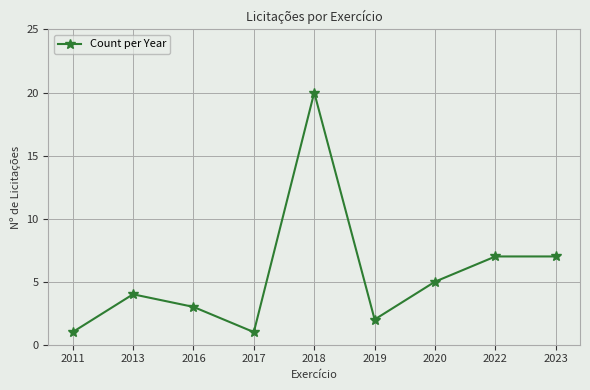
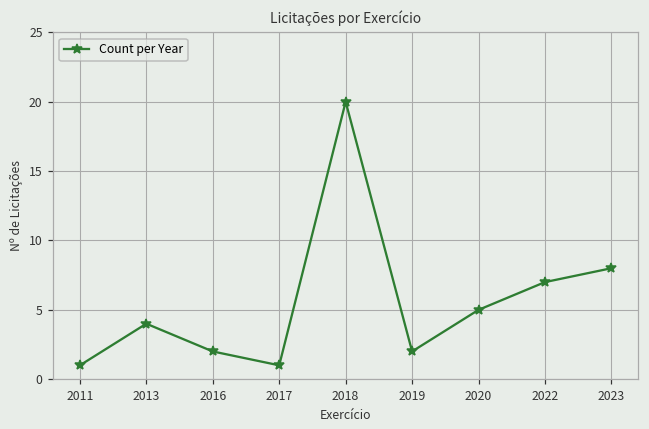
  {
    "2011": 1,
    "2013": 4,
-   "2016": 3,
+   "2016": 2,
    "2017": 1,
    "2018": 20,
    "2019": 2,
    "2020": 5,
    "2022": 7,
-   "2023": 7
+   "2023": 8
  }
